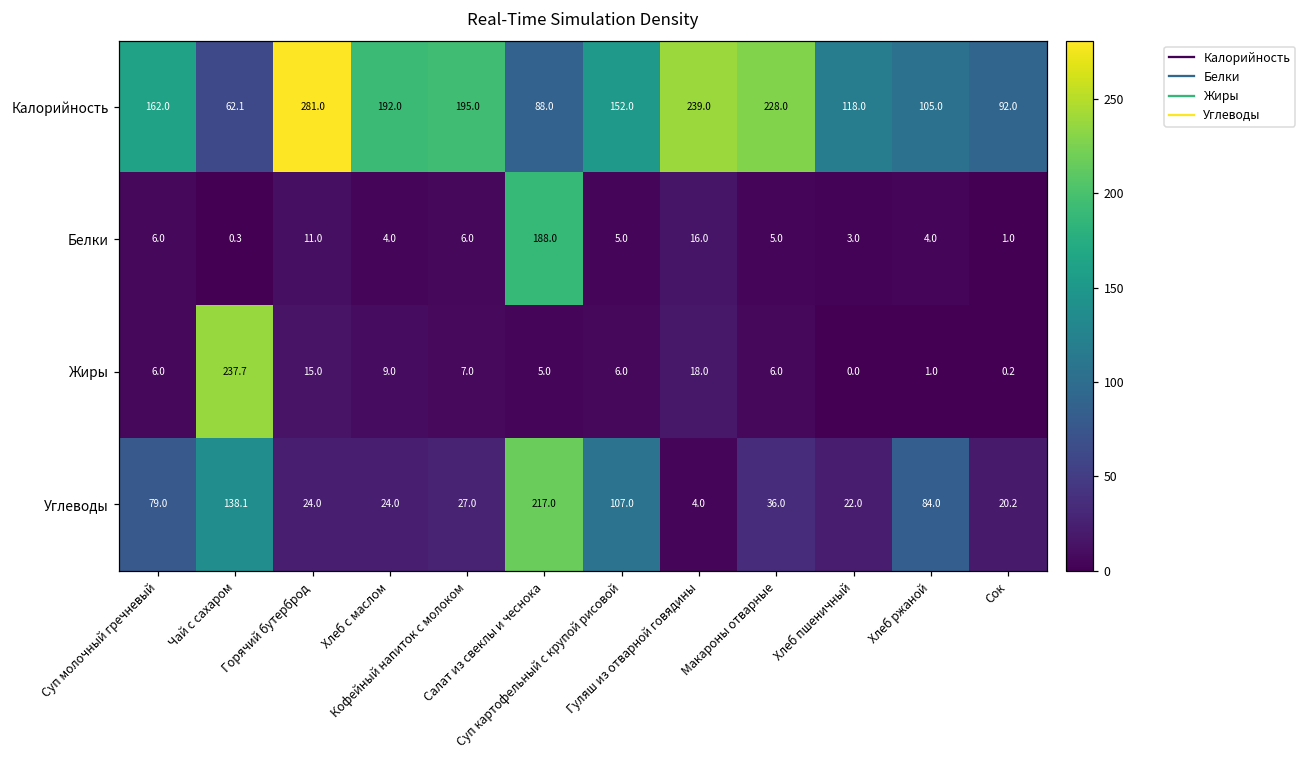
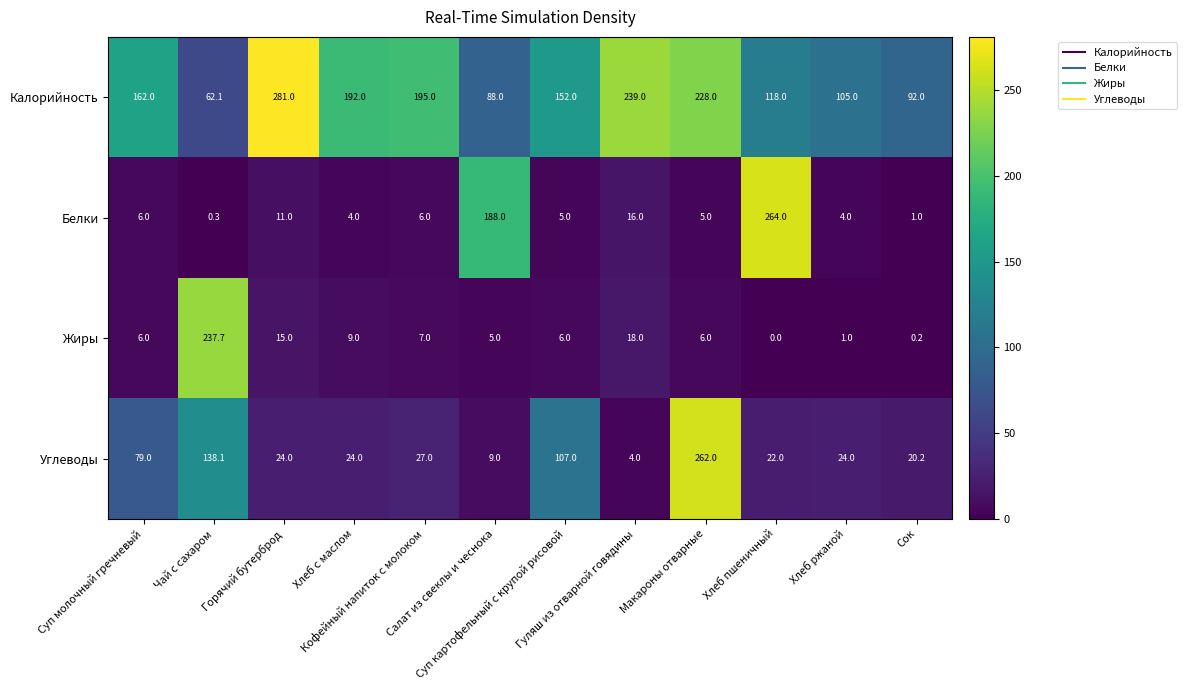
  {
    "Калорийность": {
      "Суп молочный гречневый": 162.0,
      "Чай с сахаром": 62.1,
      "Горячий бутерброд": 281.0,
      "Хлеб с маслом": 192.0,
      "Кофейный напиток с молоком": 195.0,
      "Салат из свеклы и чеснока": 88.0,
      "Суп картофельный с крупой рисовой": 152.0,
      "Гуляш из отварной говядины": 239.0,
      "Макароны отварные": 228.0,
      "Хлеб пшеничный": 118.0,
      "Хлеб ржаной": 105.0,
      "Сок": 92.0
    },
    "Белки": {
      "Суп молочный гречневый": 6.0,
      "Чай с сахаром": 0.3,
      "Горячий бутерброд": 11.0,
      "Хлеб с маслом": 4.0,
      "Кофейный напиток с молоком": 6.0,
      "Салат из свеклы и чеснока": 188.0,
      "Суп картофельный с крупой рисовой": 5.0,
      "Гуляш из отварной говядины": 16.0,
      "Макароны отварные": 5.0,
-     "Хлеб пшеничный": 3.0,
+     "Хлеб пшеничный": 264.0,
      "Хлеб ржаной": 4.0,
      "Сок": 1.0
    },
    "Жиры": {
      "Суп молочный гречневый": 6.0,
      "Чай с сахаром": 237.7,
      "Горячий бутерброд": 15.0,
      "Хлеб с маслом": 9.0,
      "Кофейный напиток с молоком": 7.0,
      "Салат из свеклы и чеснока": 5.0,
      "Суп картофельный с крупой рисовой": 6.0,
      "Гуляш из отварной говядины": 18.0,
      "Макароны отварные": 6.0,
      "Хлеб пшеничный": 0.0,
      "Хлеб ржаной": 1.0,
      "Сок": 0.2
    },
    "Углеводы": {
      "Суп молочный гречневый": 79.0,
      "Чай с сахаром": 138.1,
      "Горячий бутерброд": 24.0,
      "Хлеб с маслом": 24.0,
      "Кофейный напиток с молоком": 27.0,
-     "Салат из свеклы и чеснока": 217.0,
+     "Салат из свеклы и чеснока": 9.0,
      "Суп картофельный с крупой рисовой": 107.0,
      "Гуляш из отварной говядины": 4.0,
-     "Макароны отварные": 36.0,
+     "Макароны отварные": 262.0,
      "Хлеб пшеничный": 22.0,
-     "Хлеб ржаной": 84.0,
+     "Хлеб ржаной": 24.0,
      "Сок": 20.2
    }
  }
